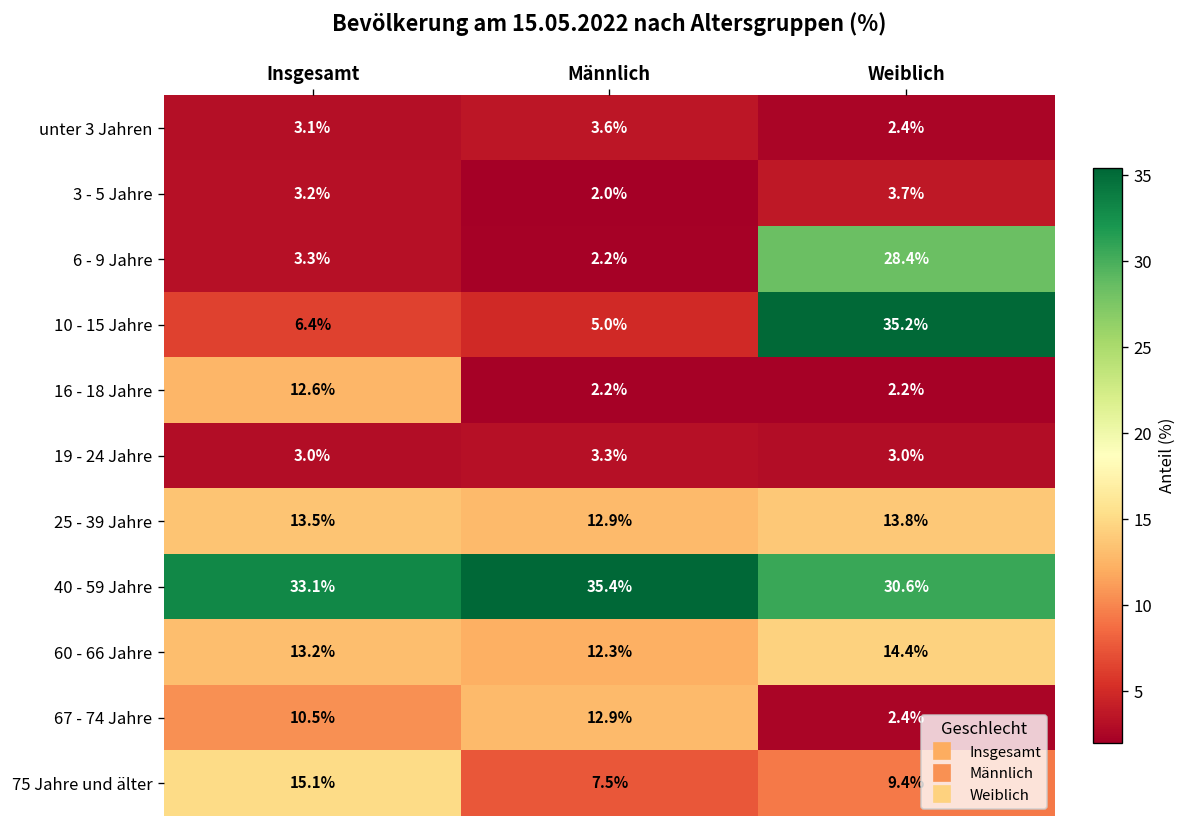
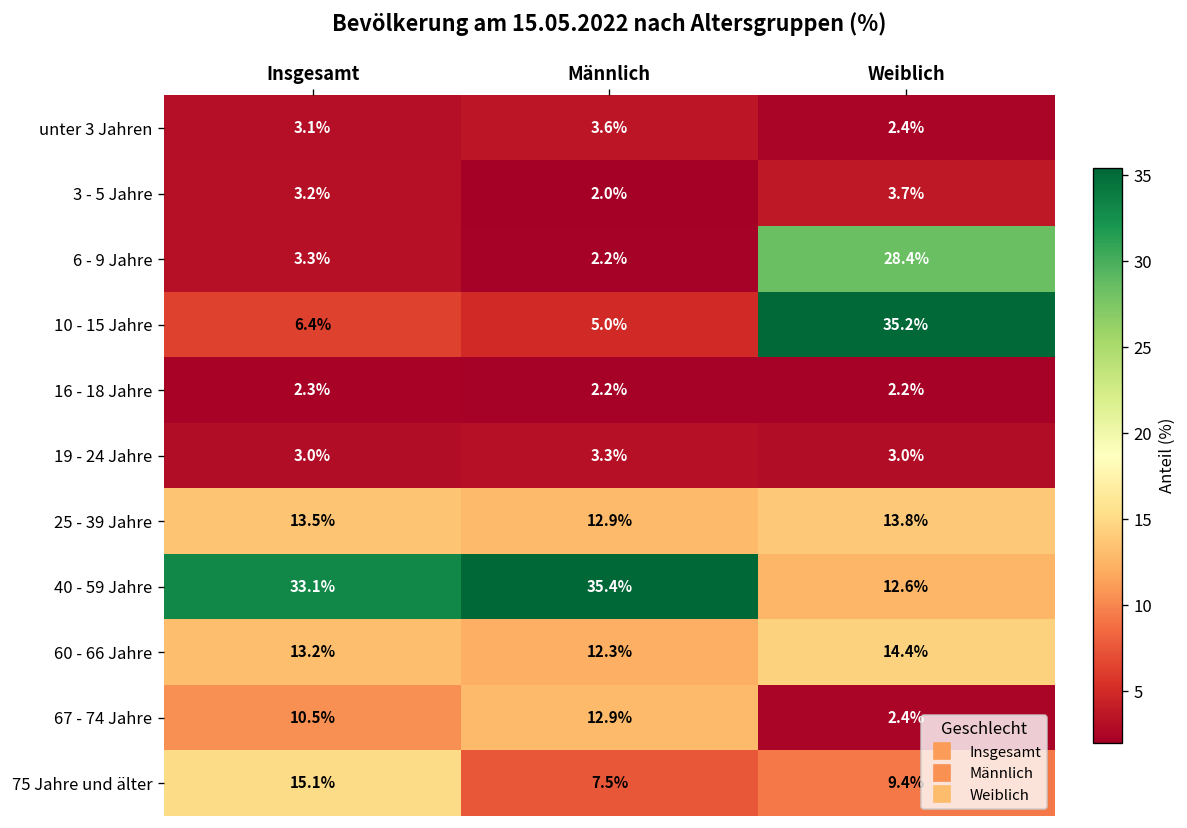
  {
    "unter 3 Jahren": {
      "Insgesamt": "3.1%",
      "Männlich": "3.6%",
      "Weiblich": "2.4%"
    },
    "3 - 5 Jahre": {
      "Insgesamt": "3.2%",
      "Männlich": "2.0%",
      "Weiblich": "3.7%"
    },
    "6 - 9 Jahre": {
      "Insgesamt": "3.3%",
      "Männlich": "2.2%",
      "Weiblich": "28.4%"
    },
    "10 - 15 Jahre": {
      "Insgesamt": "6.4%",
      "Männlich": "5.0%",
      "Weiblich": "35.2%"
    },
    "16 - 18 Jahre": {
-     "Insgesamt": "12.6%",
+     "Insgesamt": "2.3%",
      "Männlich": "2.2%",
      "Weiblich": "2.2%"
    },
    "19 - 24 Jahre": {
      "Insgesamt": "3.0%",
      "Männlich": "3.3%",
      "Weiblich": "3.0%"
    },
    "25 - 39 Jahre": {
      "Insgesamt": "13.5%",
      "Männlich": "12.9%",
      "Weiblich": "13.8%"
    },
    "40 - 59 Jahre": {
      "Insgesamt": "33.1%",
      "Männlich": "35.4%",
-     "Weiblich": "30.6%"
+     "Weiblich": "12.6%"
    },
    "60 - 66 Jahre": {
      "Insgesamt": "13.2%",
      "Männlich": "12.3%",
      "Weiblich": "14.4%"
    },
    "67 - 74 Jahre": {
      "Insgesamt": "10.5%",
      "Männlich": "12.9%"
    },
    "75 Jahre und älter": {
      "Insgesamt": "15.1%",
      "Männlich": "7.5%"
    }
  }
